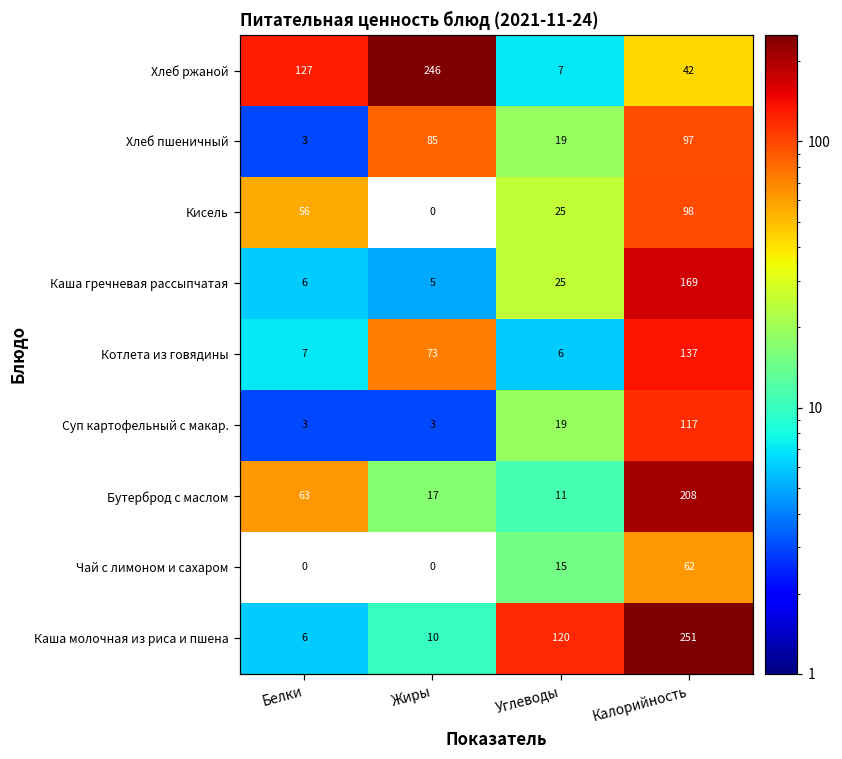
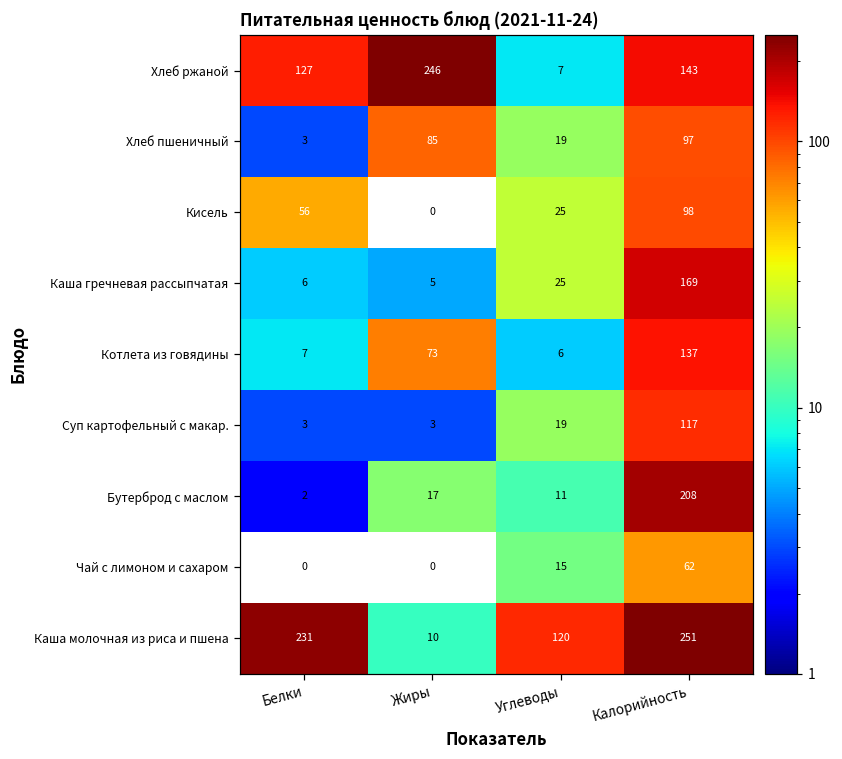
  {
    "Хлеб ржаной": {
      "Белки": 127,
      "Жиры": 246,
      "Углеводы": 7,
-     "Калорийность": 42
+     "Калорийность": 143
    },
    "Хлеб пшеничный": {
      "Белки": 3,
      "Жиры": 85,
      "Углеводы": 19,
      "Калорийность": 97
    },
    "Кисель": {
      "Белки": 56,
      "Жиры": 0,
      "Углеводы": 25,
      "Калорийность": 98
    },
    "Каша гречневая рассыпчатая": {
      "Белки": 6,
      "Жиры": 5,
      "Углеводы": 25,
      "Калорийность": 169
    },
    "Котлета из говядины": {
      "Белки": 7,
      "Жиры": 73,
      "Углеводы": 6,
      "Калорийность": 137
    },
    "Суп картофельный с макар.": {
      "Белки": 3,
      "Жиры": 3,
      "Углеводы": 19,
      "Калорийность": 117
    },
    "Бутерброд с маслом": {
-     "Белки": 63,
+     "Белки": 2,
      "Жиры": 17,
      "Углеводы": 11,
      "Калорийность": 208
    },
    "Чай с лимоном и сахаром": {
      "Белки": 0,
      "Жиры": 0,
      "Углеводы": 15,
      "Калорийность": 62
    },
    "Каша молочная из риса и пшена": {
-     "Белки": 6,
+     "Белки": 231,
      "Жиры": 10,
      "Углеводы": 120,
      "Калорийность": 251
    }
  }
